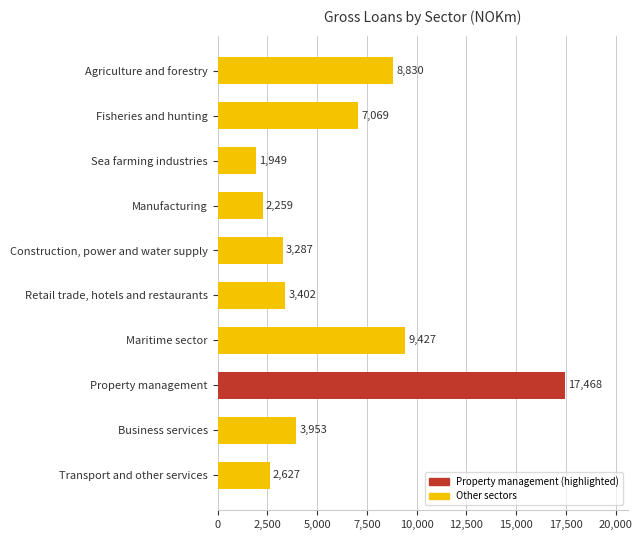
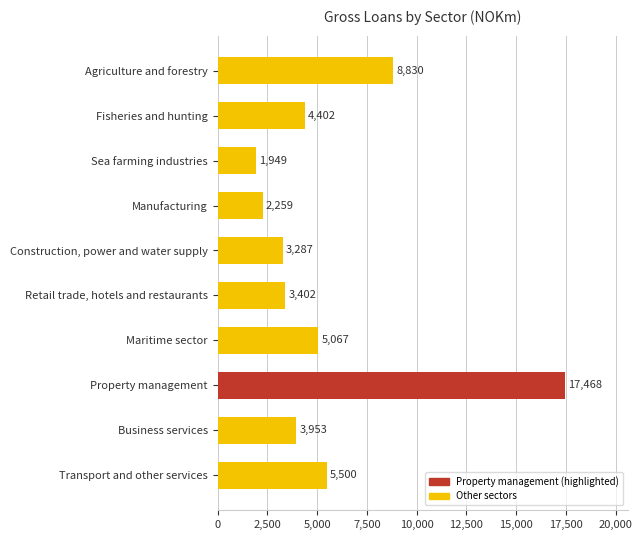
  {
    "Agriculture and forestry": "8,830",
-   "Fisheries and hunting": "7,069",
+   "Fisheries and hunting": "4,402",
    "Sea farming industries": "1,949",
    "Manufacturing": "2,259",
    "Construction, power and water supply": "3,287",
    "Retail trade, hotels and restaurants": "3,402",
-   "Maritime sector": "9,427",
+   "Maritime sector": "5,067",
    "Property management": "17,468",
    "Business services": "3,953",
-   "Transport and other services": "2,627"
+   "Transport and other services": "5,500"
  }
